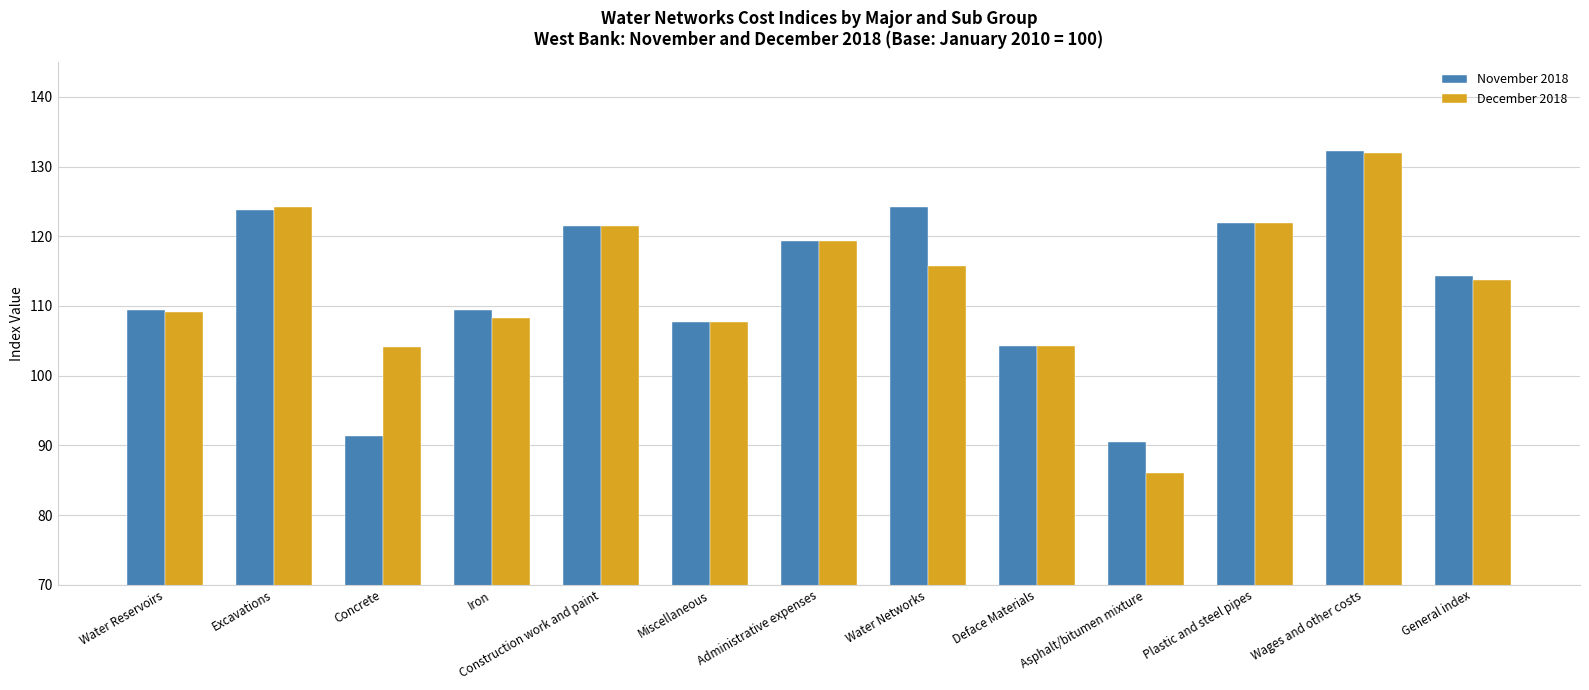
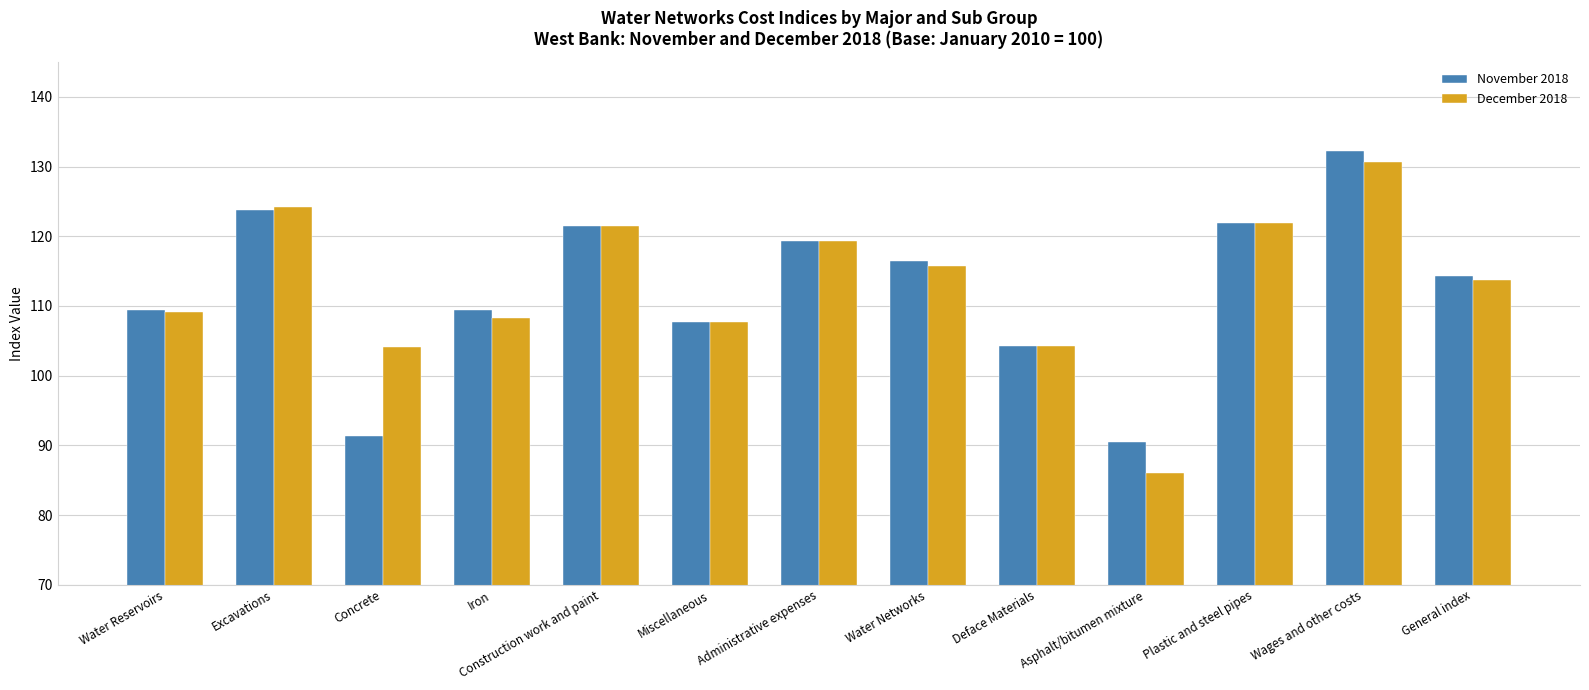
  {
    "November 2018": {
      "Water Reservoirs": 109,
      "Excavations": 124,
      "Concrete": 91,
      "Iron": 109,
      "Construction work and paint": 121,
      "Miscellaneous": 108,
      "Administrative expenses": 119,
-     "Water Networks": 124,
+     "Water Networks": 117,
      "Deface Materials": 104,
      "Asphalt/bitumen mixture": 90,
      "Plastic and steel pipes": 122,
      "Wages and other costs": 132,
      "General index": 114
    },
    "December 2018": {
      "Water Reservoirs": 109,
      "Excavations": 124,
      "Concrete": 104,
      "Iron": 108,
      "Construction work and paint": 122,
      "Miscellaneous": 108,
      "Administrative expenses": 119,
      "Water Networks": 116,
      "Deface Materials": 104,
      "Asphalt/bitumen mixture": 86,
      "Plastic and steel pipes": 122,
-     "Wages and other costs": 132,
+     "Wages and other costs": 131,
      "General index": 114
    }
  }
